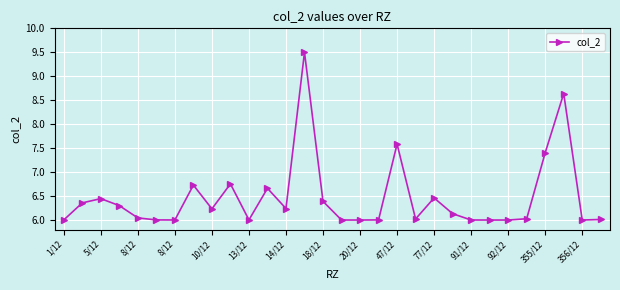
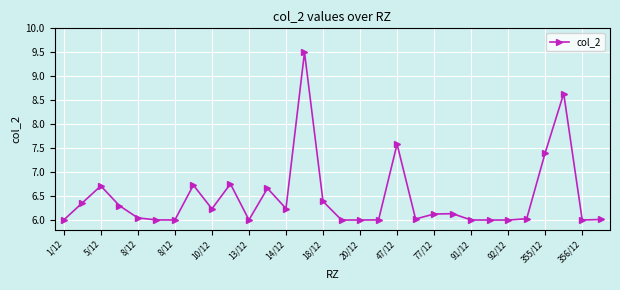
  {
    "1/12": 6.0,
-   "5/12": 6.4,
+   "5/12": 6.7,
    "13/12": 6.0,
    "20/12": 6.0,
    "47/12": 7.6,
-   "77/12": 6.5,
+   "77/12": 6.1,
    "91/12": 6.0,
    "355/12": 7.4
  }
